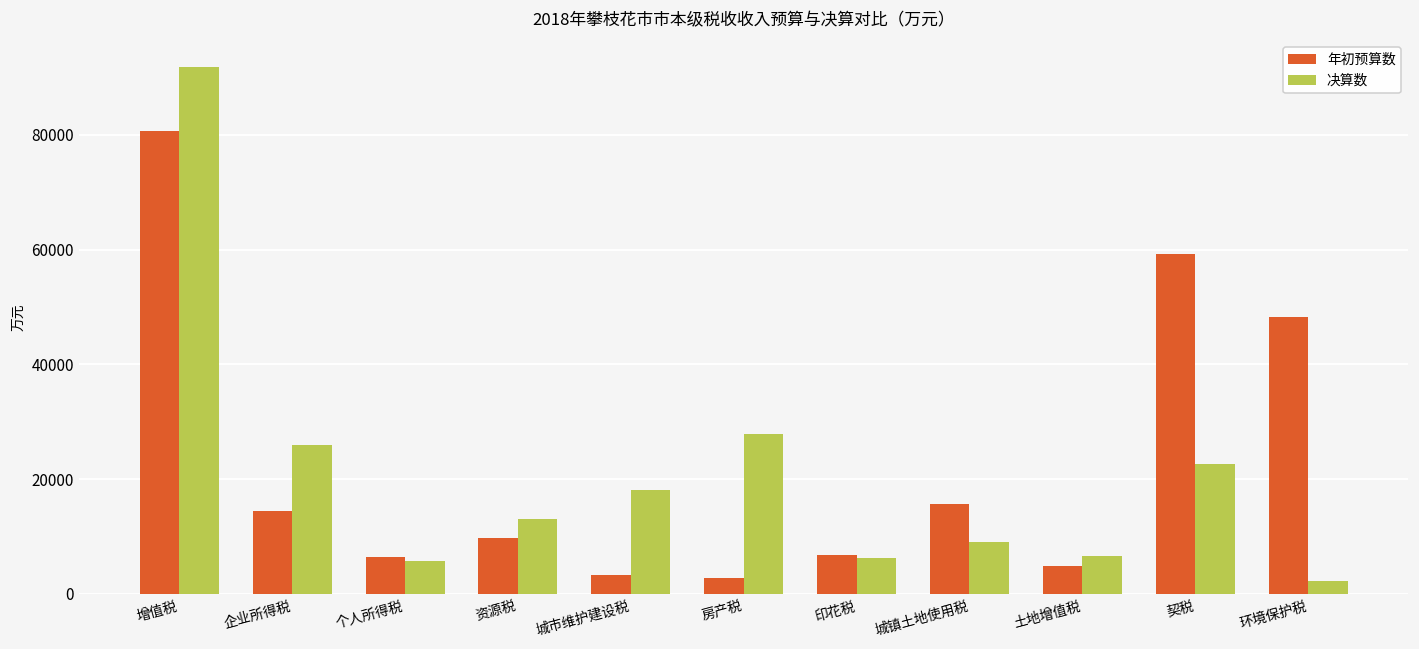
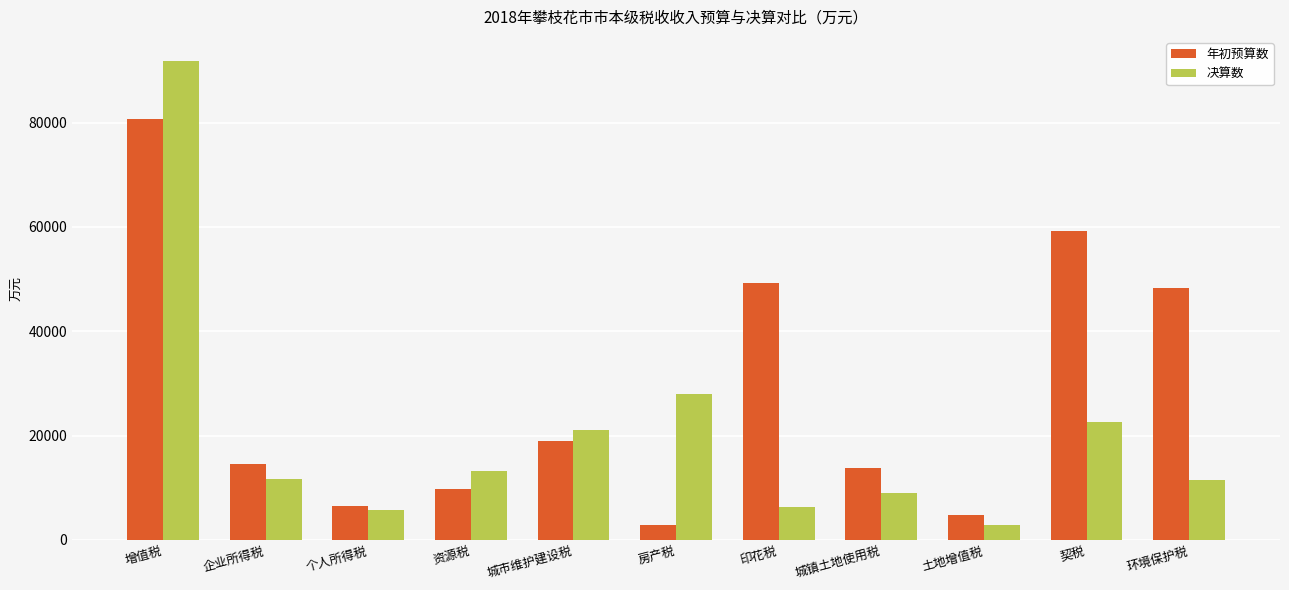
  {
    "年初预算数": {
      "增值税": 81000,
      "企业所得税": 15000,
      "个人所得税": 7000,
      "资源税": 10000,
-     "城市维护建设税": 3000,
+     "城市维护建设税": 19000,
      "房产税": 3000,
-     "印花税": 7000,
-     "城镇土地使用税": 16000,
+     "印花税": 49000,
+     "城镇土地使用税": 14000,
      "土地增值税": 5000,
      "契税": 59000,
      "环境保护税": 48000
    },
    "决算数": {
      "增值税": 92000,
-     "企业所得税": 26000,
+     "企业所得税": 12000,
      "个人所得税": 6000,
      "资源税": 13000,
-     "城市维护建设税": 18000,
+     "城市维护建设税": 21000,
      "房产税": 28000,
      "印花税": 6000,
      "城镇土地使用税": 9000,
-     "土地增值税": 7000,
+     "土地增值税": 3000,
      "契税": 23000,
-     "环境保护税": 2000
+     "环境保护税": 12000
    }
  }
